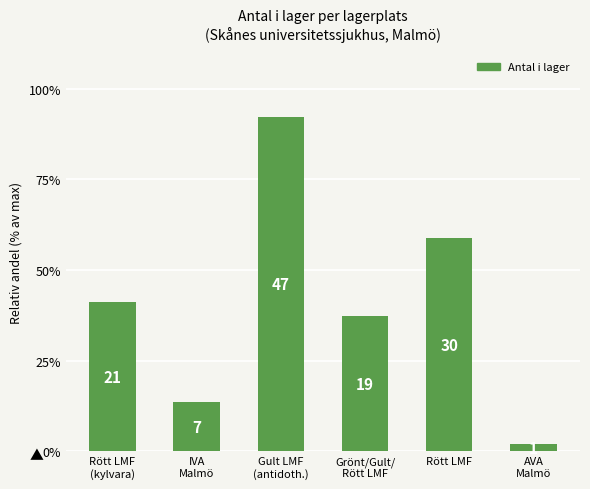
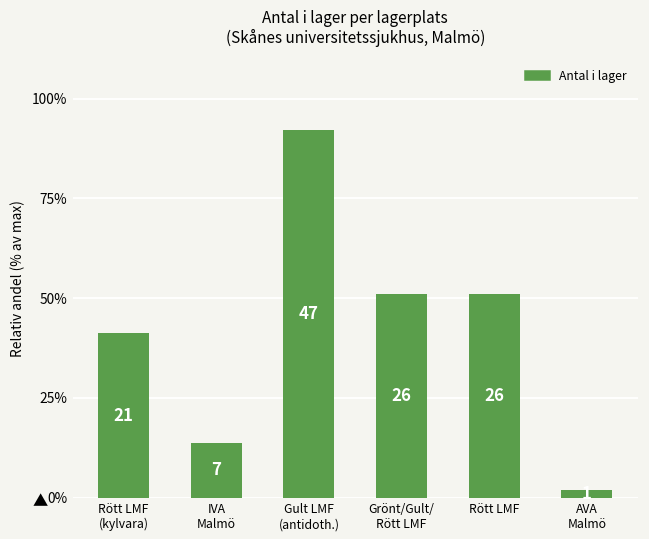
  {
-   "Grönt/Gult/ Rött LMF": 19,
-   "Rött LMF": 30
+   "Grönt/Gult/ Rött LMF": 26,
+   "Rött LMF": 26
  }
